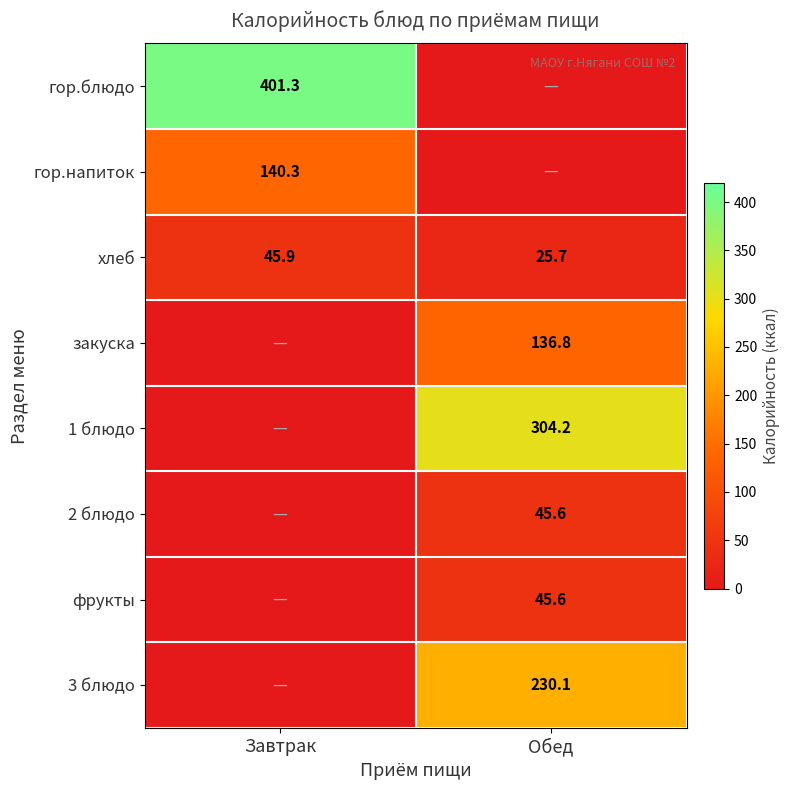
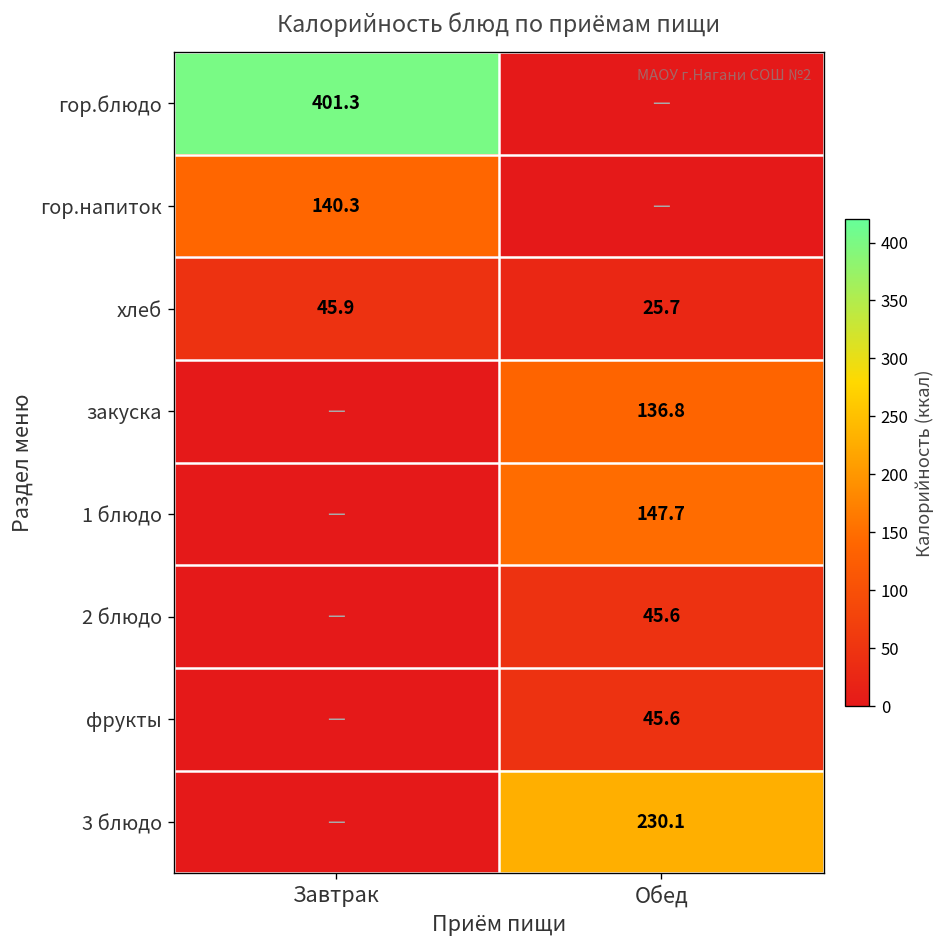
  {
    "гор.блюдо": {
      "Завтрак": 401.3
    },
    "гор.напиток": {
      "Завтрак": 140.3
    },
    "хлеб": {
      "Завтрак": 45.9,
      "Обед": 25.7
    },
    "закуска": {
      "Обед": 136.8
    },
    "1 блюдо": {
-     "Обед": 304.2
+     "Обед": 147.7
    },
    "2 блюдо": {
      "Обед": 45.6
    },
    "фрукты": {
      "Обед": 45.6
    },
    "3 блюдо": {
      "Обед": 230.1
    }
  }
